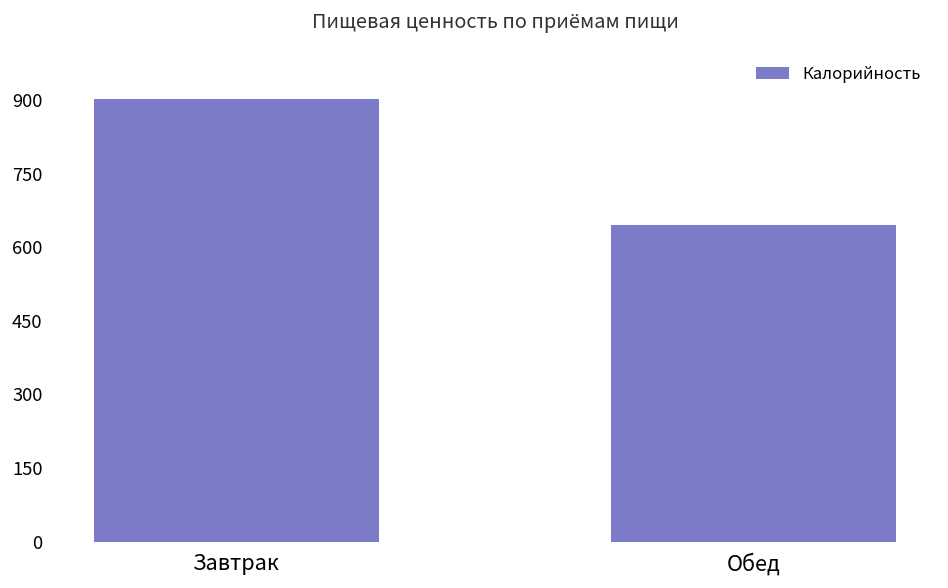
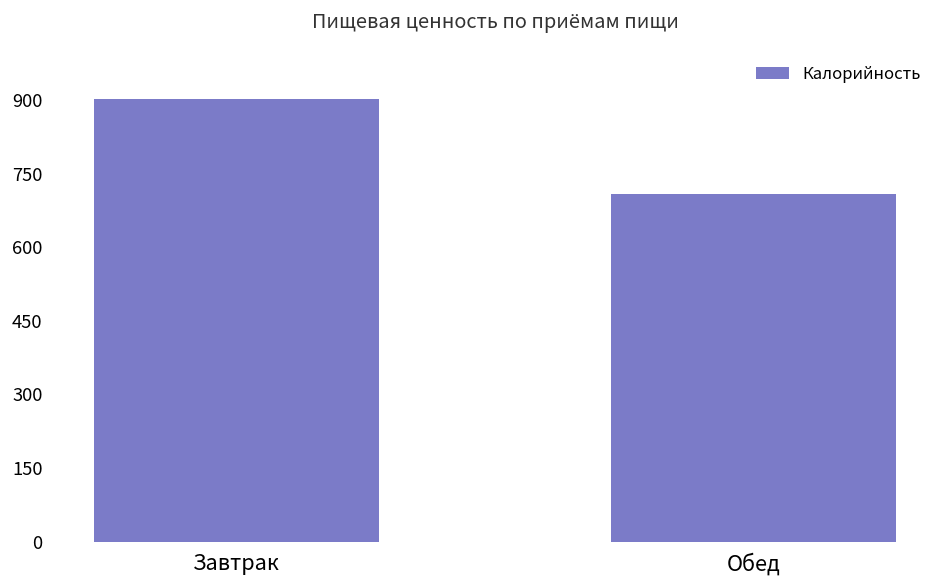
  {
    "Завтрак": 900,
-   "Обед": 640
+   "Обед": 710
  }
